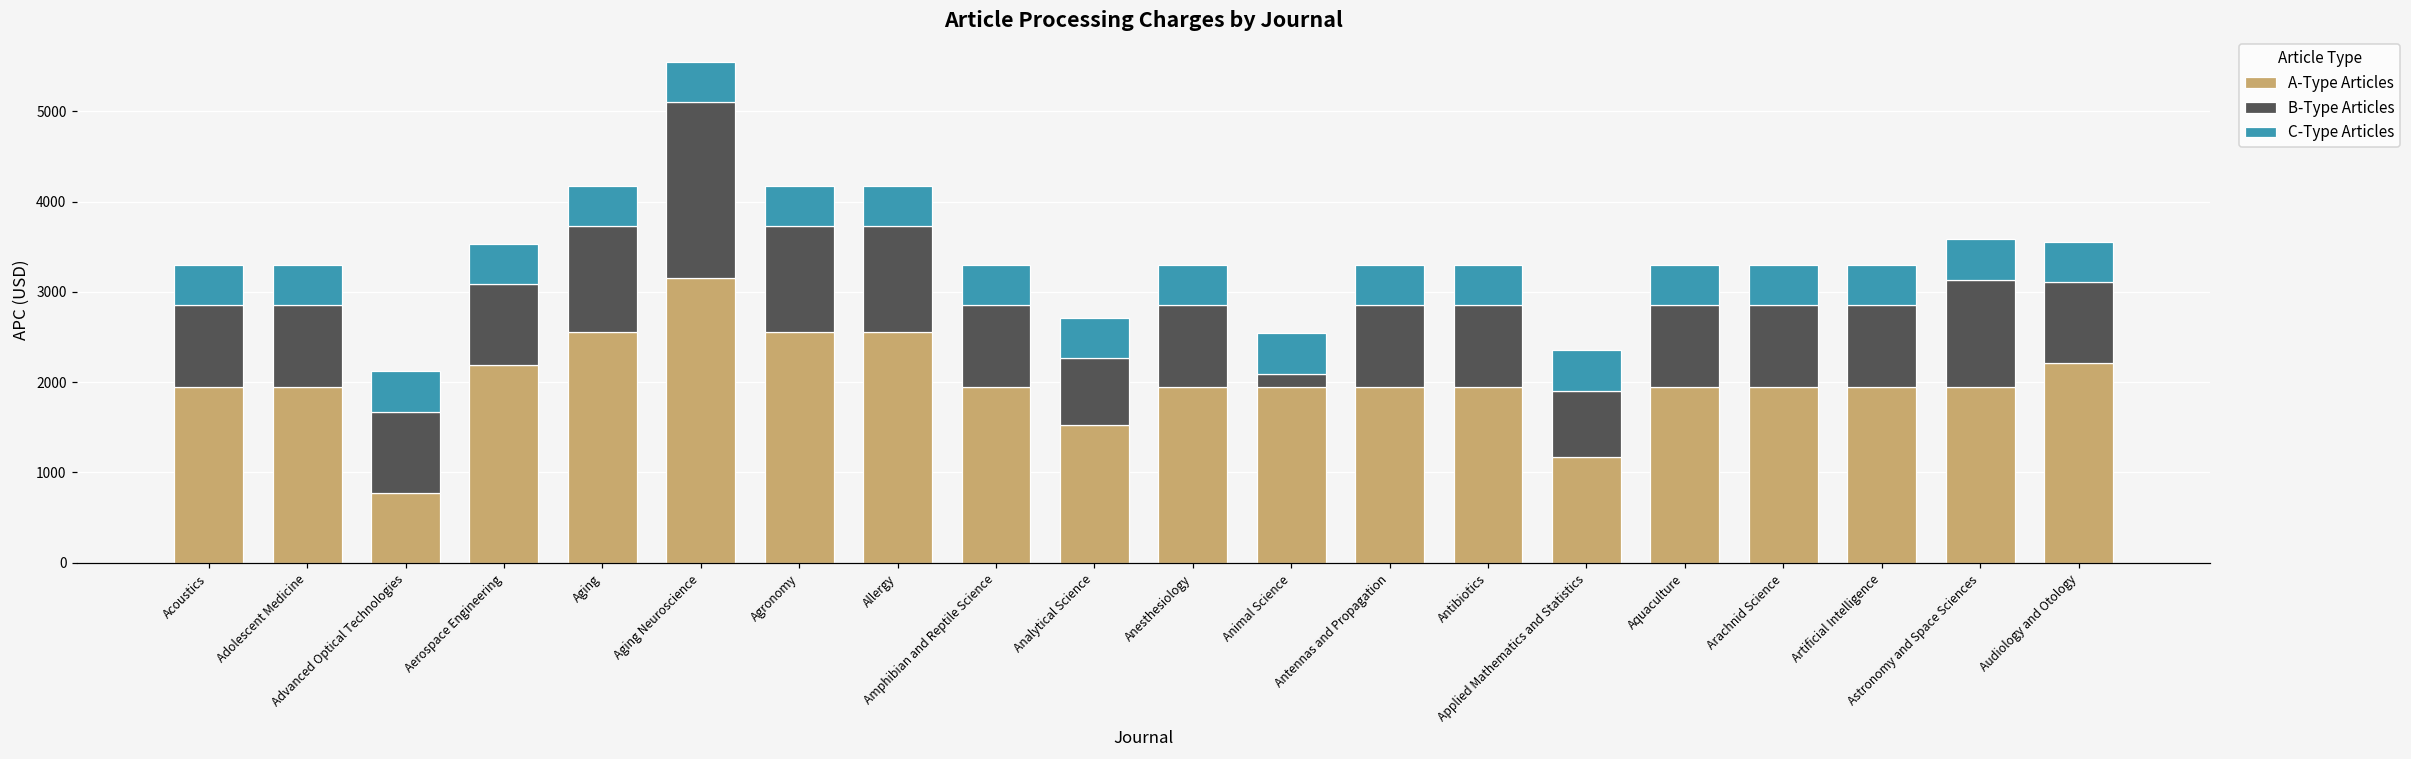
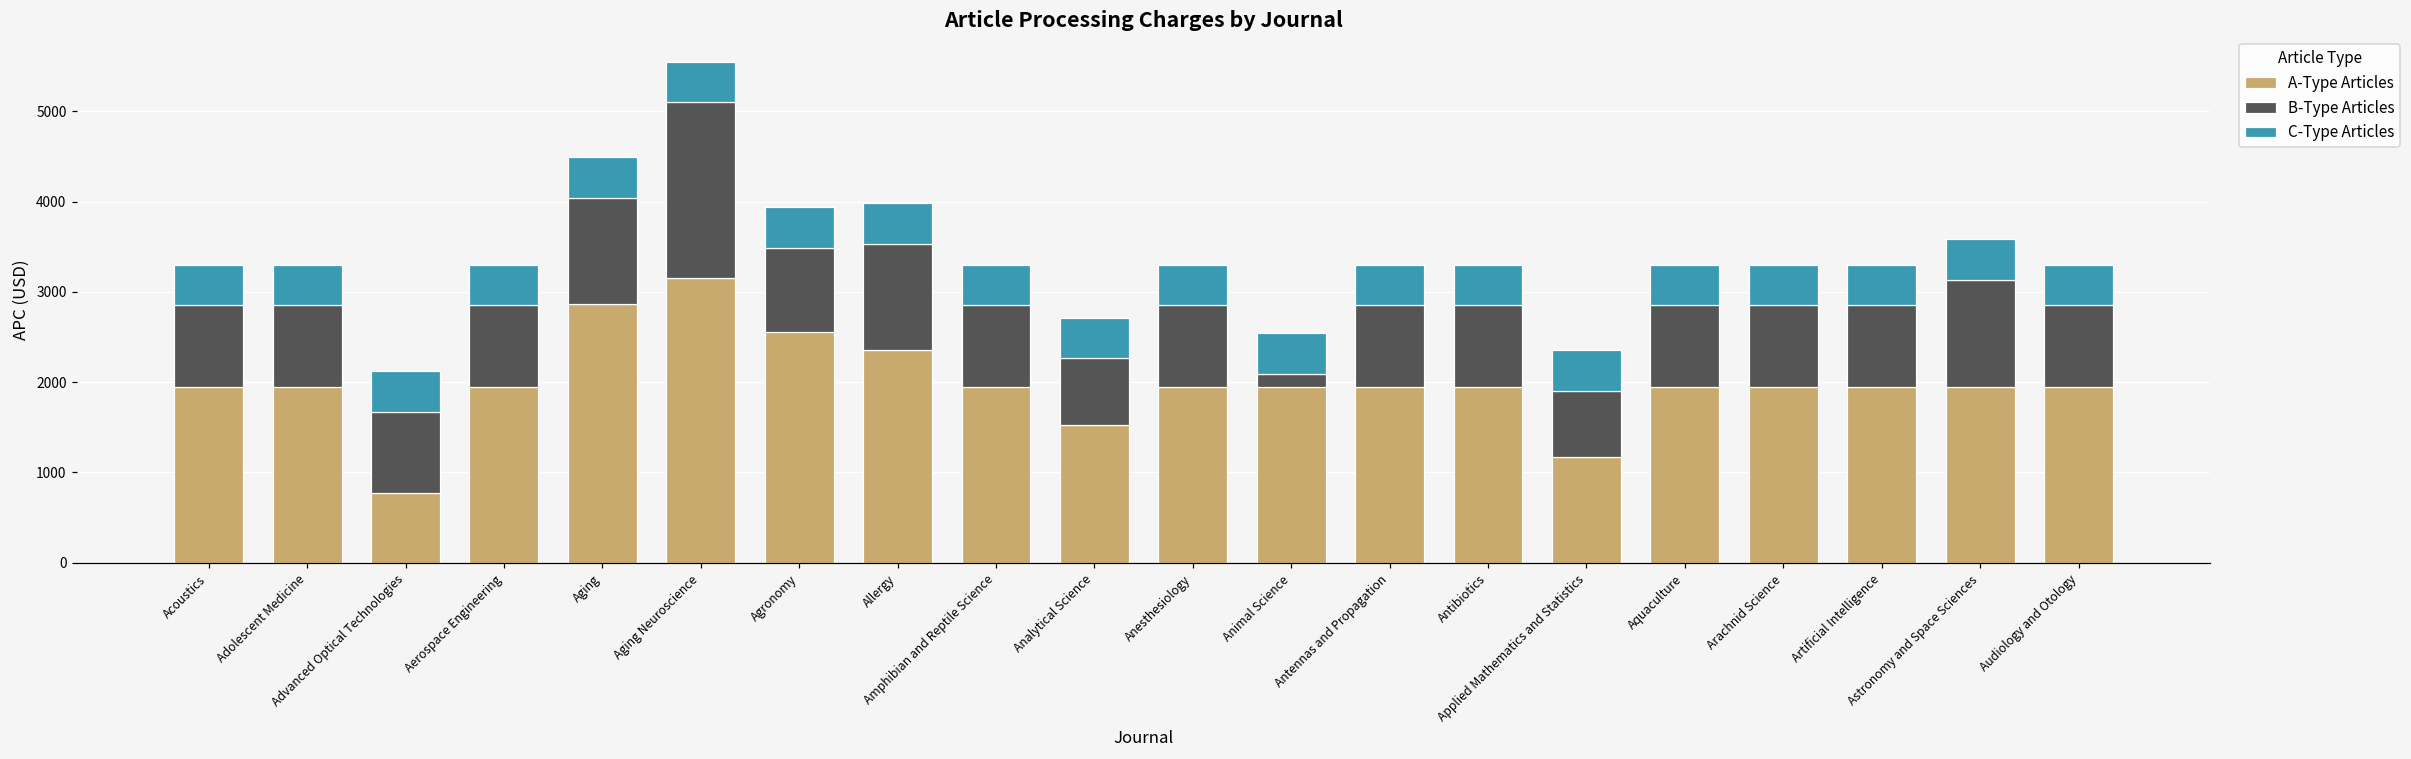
  {
    "A-Type Articles": {
      "Acoustics": 2000,
      "Adolescent Medicine": 2000,
      "Advanced Optical Technologies": 800,
-     "Aerospace Engineering": 2200,
-     "Aging": 2600,
+     "Aerospace Engineering": 2000,
+     "Aging": 2900,
      "Aging Neuroscience": 3200,
      "Agronomy": 2600,
-     "Allergy": 2600,
+     "Allergy": 2400,
      "Amphibian and Reptile Science": 2000,
      "Analytical Science": 1500,
      "Anesthesiology": 2000,
      "Animal Science": 2000,
      "Antennas and Propagation": 2000,
      "Antibiotics": 2000,
      "Applied Mathematics and Statistics": 1200,
      "Aquaculture": 2000,
      "Arachnid Science": 2000,
      "Artificial Intelligence": 2000,
      "Astronomy and Space Sciences": 2000,
-     "Audiology and Otology": 2200
+     "Audiology and Otology": 2000
    },
    "B-Type Articles": {
      "Acoustics": 900,
      "Adolescent Medicine": 900,
      "Advanced Optical Technologies": 900,
      "Aerospace Engineering": 900,
      "Aging": 1200,
      "Aging Neuroscience": 2000,
-     "Agronomy": 1200,
+     "Agronomy": 900,
      "Allergy": 1200,
      "Amphibian and Reptile Science": 900,
      "Analytical Science": 700,
      "Anesthesiology": 900,
      "Animal Science": 100,
      "Antennas and Propagation": 900,
      "Antibiotics": 900,
      "Applied Mathematics and Statistics": 700,
      "Aquaculture": 900,
      "Arachnid Science": 900,
      "Artificial Intelligence": 900,
      "Astronomy and Space Sciences": 1200,
      "Audiology and Otology": 900
    },
    "C-Type Articles": {
      "Acoustics": 500,
      "Adolescent Medicine": 500,
      "Advanced Optical Technologies": 500,
      "Aerospace Engineering": 500,
      "Aging": 500,
      "Aging Neuroscience": 500,
      "Agronomy": 500,
      "Allergy": 500,
      "Amphibian and Reptile Science": 500,
      "Analytical Science": 500,
      "Anesthesiology": 500,
      "Animal Science": 500,
      "Antennas and Propagation": 500,
      "Antibiotics": 500,
      "Applied Mathematics and Statistics": 500,
      "Aquaculture": 500,
      "Arachnid Science": 500,
      "Artificial Intelligence": 500,
      "Astronomy and Space Sciences": 500,
      "Audiology and Otology": 500
    }
  }
